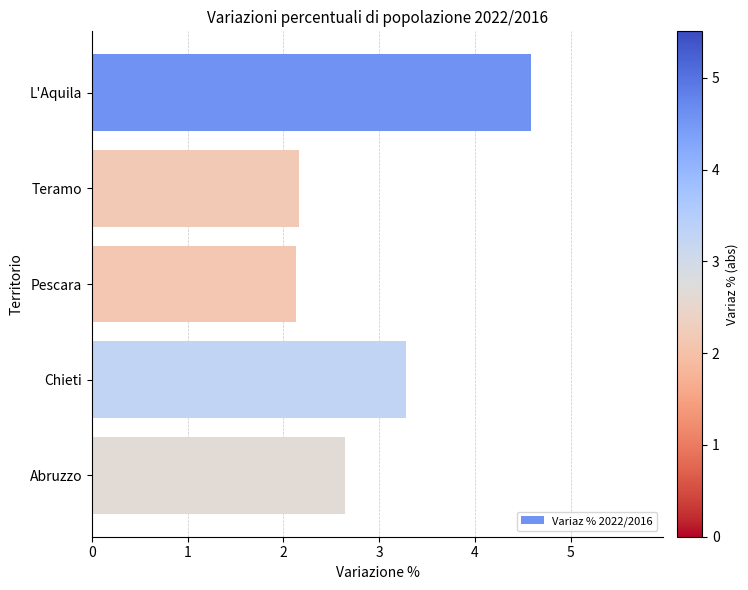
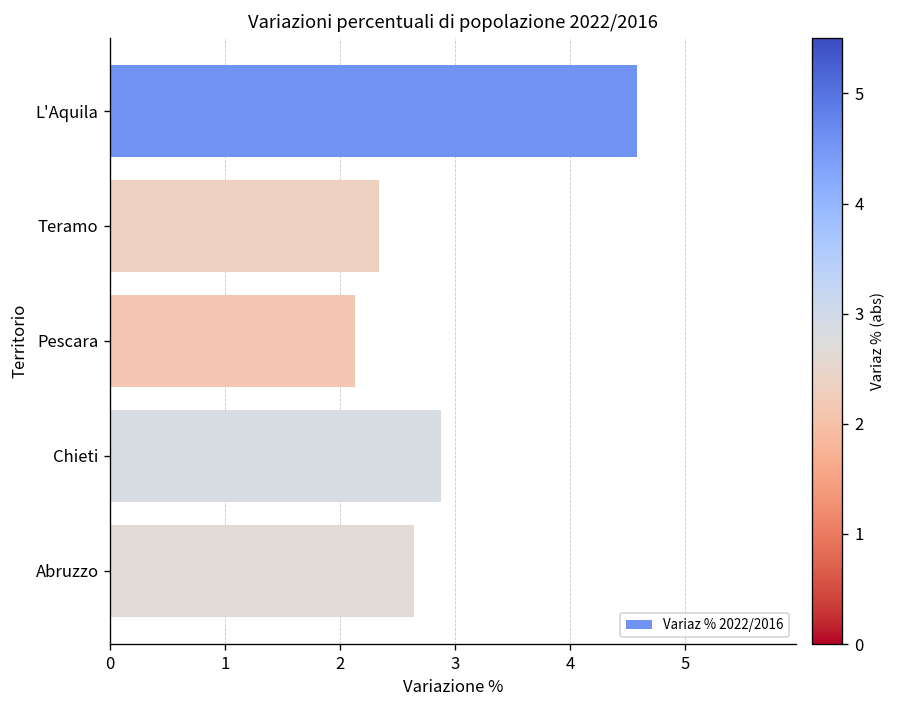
  {
    "L'Aquila": 4.6,
-   "Teramo": 2.2,
+   "Teramo": 2.3,
    "Pescara": 2.1,
-   "Chieti": 3.3,
+   "Chieti": 2.9,
    "Abruzzo": 2.6
  }
